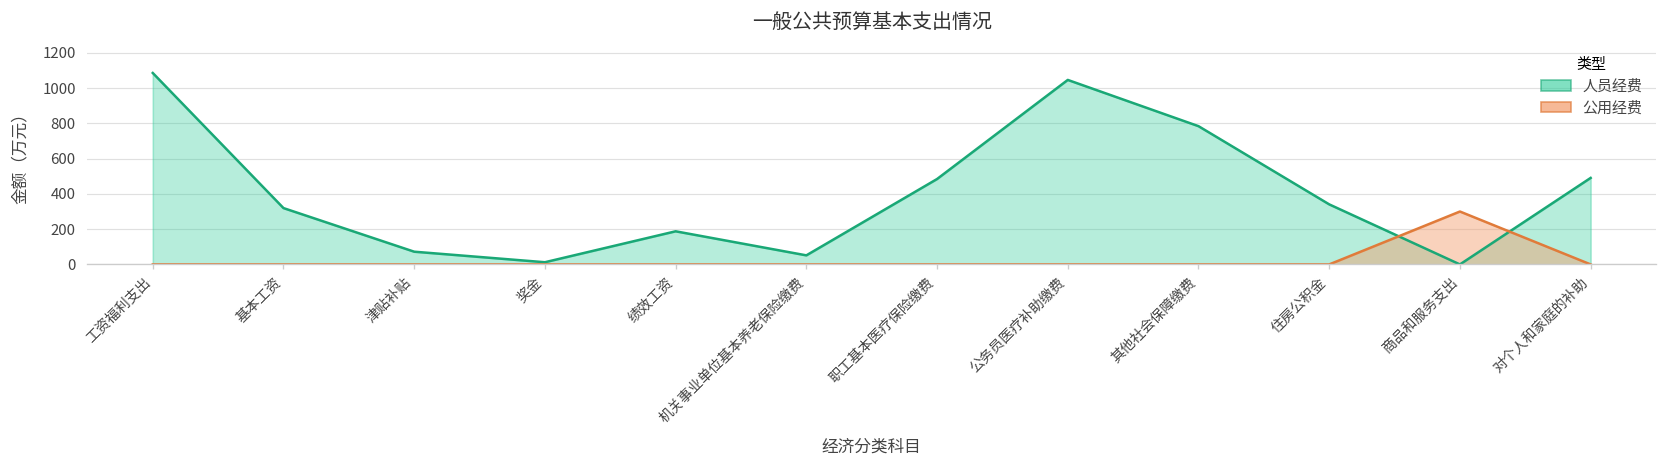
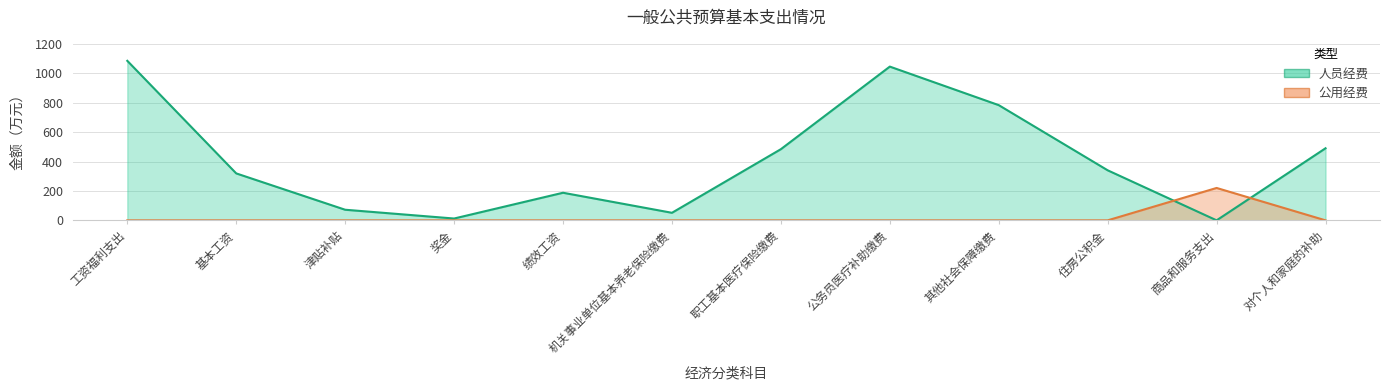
  {
    "人员经费": {
      "工资福利支出": 1090,
      "基本工资": 320,
      "津贴补贴": 70,
      "绩效工资": 190,
      "机关事业单位基本养老保险缴费": 50,
      "职工基本医疗保险缴费": 480,
      "公务员医疗补助缴费": 1050,
      "其他社会保障缴费": 780,
      "住房公积金": 340,
      "商品和服务支出": 0,
      "对个人和家庭的补助": 490
    },
    "公用经费": {
      "工资福利支出": 0,
      "基本工资": 0,
      "津贴补贴": 0,
      "绩效工资": 0,
      "机关事业单位基本养老保险缴费": 0,
      "职工基本医疗保险缴费": 0,
      "公务员医疗补助缴费": 0,
      "其他社会保障缴费": 0,
      "住房公积金": 0,
-     "商品和服务支出": 300,
+     "商品和服务支出": 220,
      "对个人和家庭的补助": 0
    }
  }
